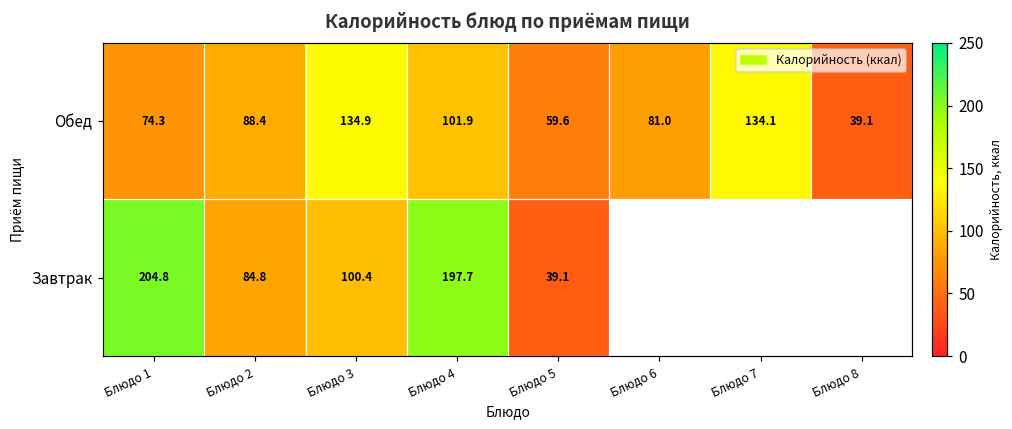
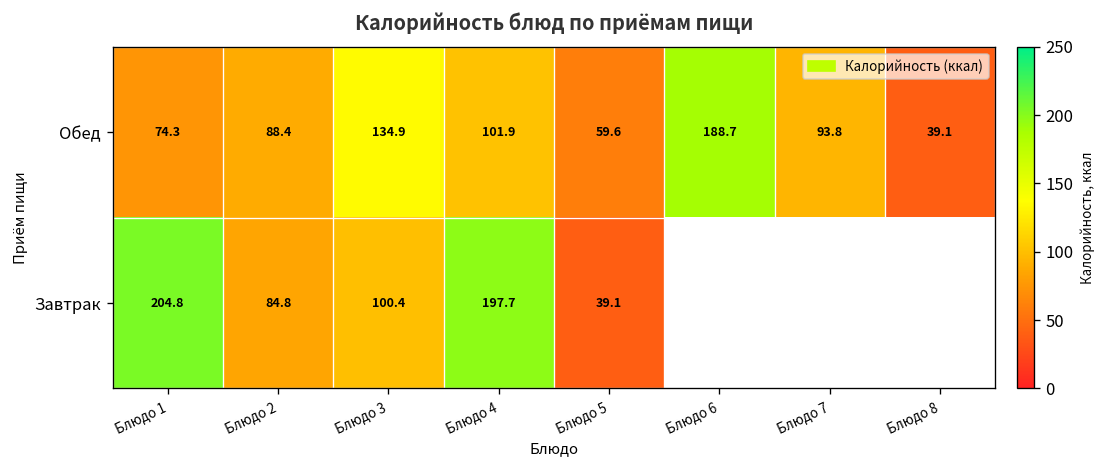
  {
    "Обед": {
      "Блюдо 1": 74.3,
      "Блюдо 2": 88.4,
      "Блюдо 3": 134.9,
      "Блюдо 4": 101.9,
      "Блюдо 5": 59.6,
-     "Блюдо 6": 81.0,
-     "Блюдо 7": 134.1,
+     "Блюдо 6": 188.7,
+     "Блюдо 7": 93.8,
      "Блюдо 8": 39.1
    },
    "Завтрак": {
      "Блюдо 1": 204.8,
      "Блюдо 2": 84.8,
      "Блюдо 3": 100.4,
      "Блюдо 4": 197.7,
      "Блюдо 5": 39.1
    }
  }
